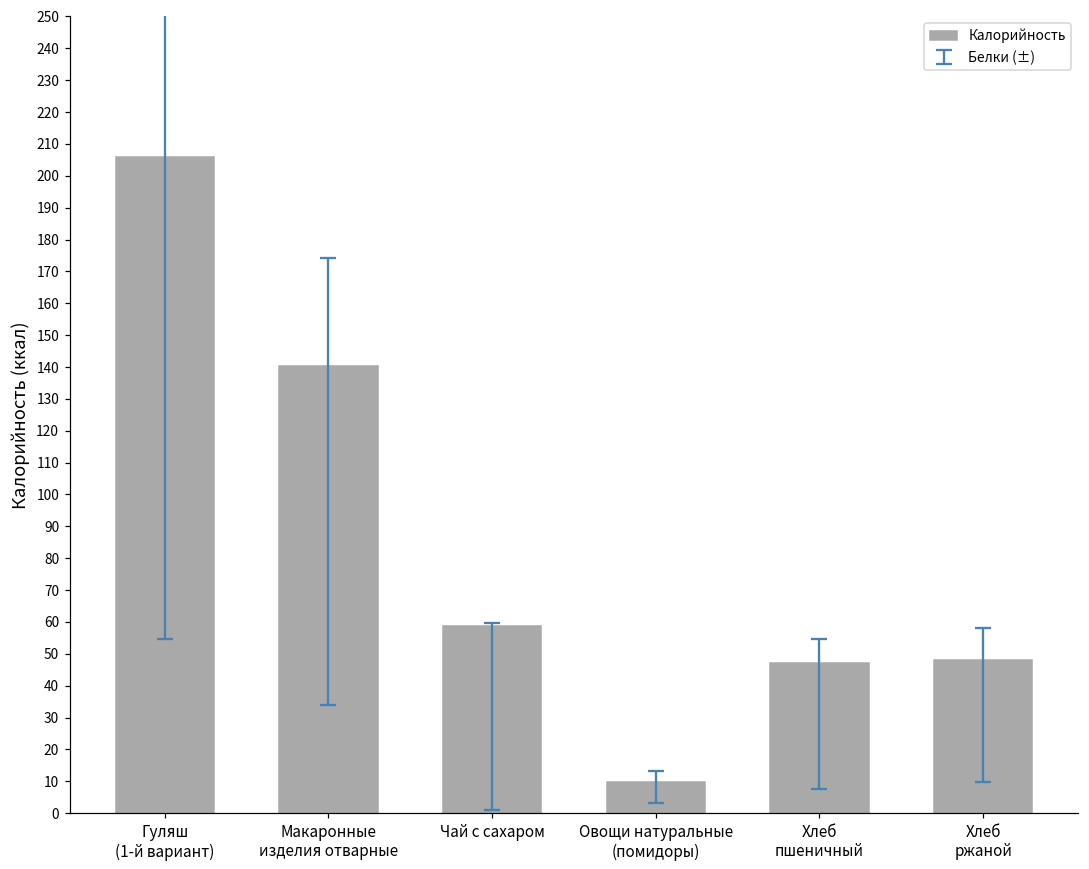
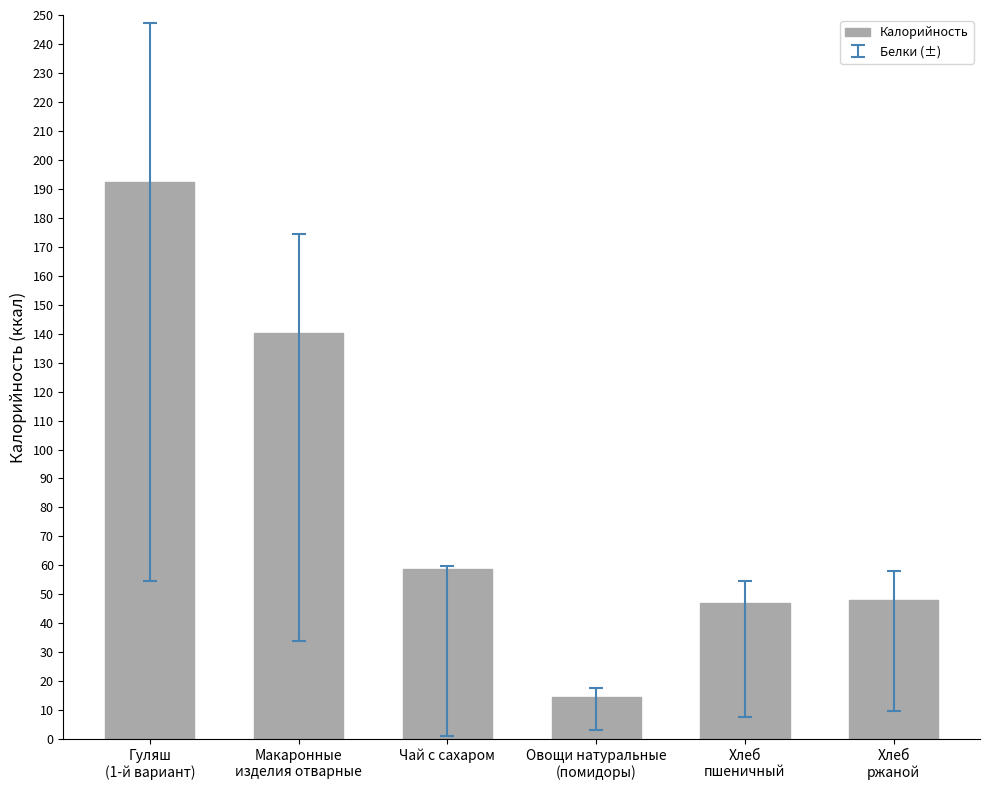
  {
    "Калорийность": {
-     "Гуляш (1-й вариант)": 206,
+     "Гуляш (1-й вариант)": 192,
      "Макаронные изделия отварные": 140,
      "Чай с сахаром": 59,
-     "Овощи натуральные (помидоры)": 10,
+     "Овощи натуральные (помидоры)": 14,
      "Хлеб пшеничный": 47,
      "Хлеб ржаной": 48
    }
  }
